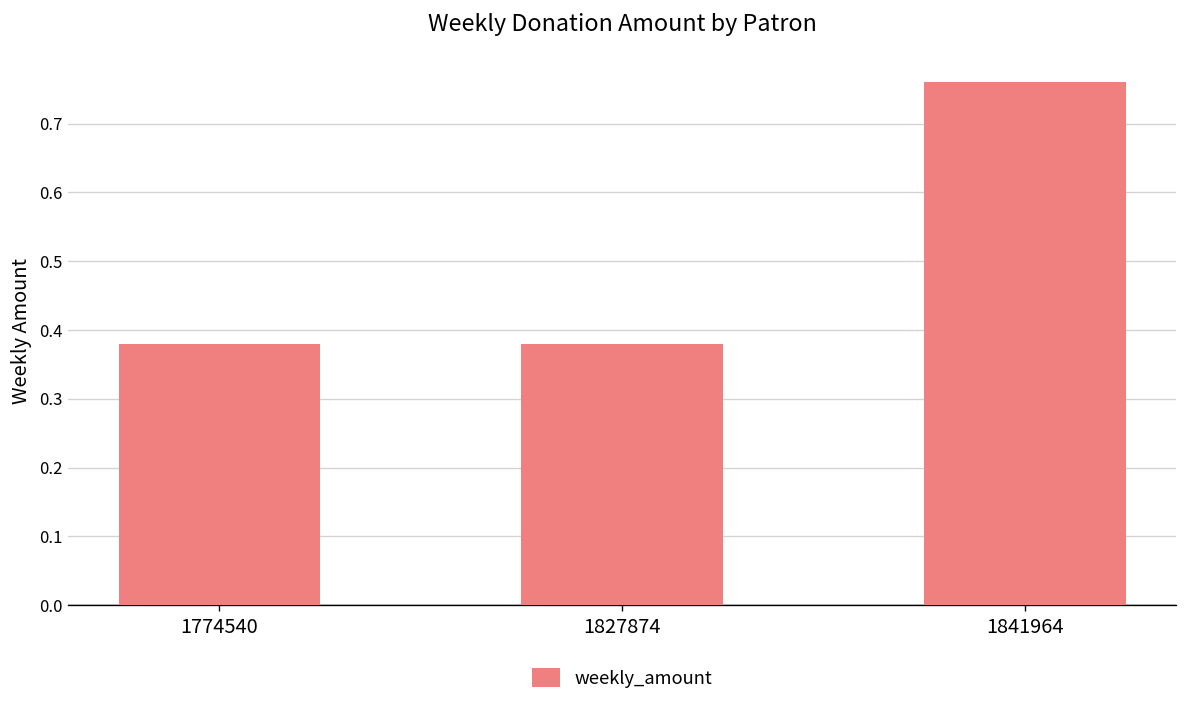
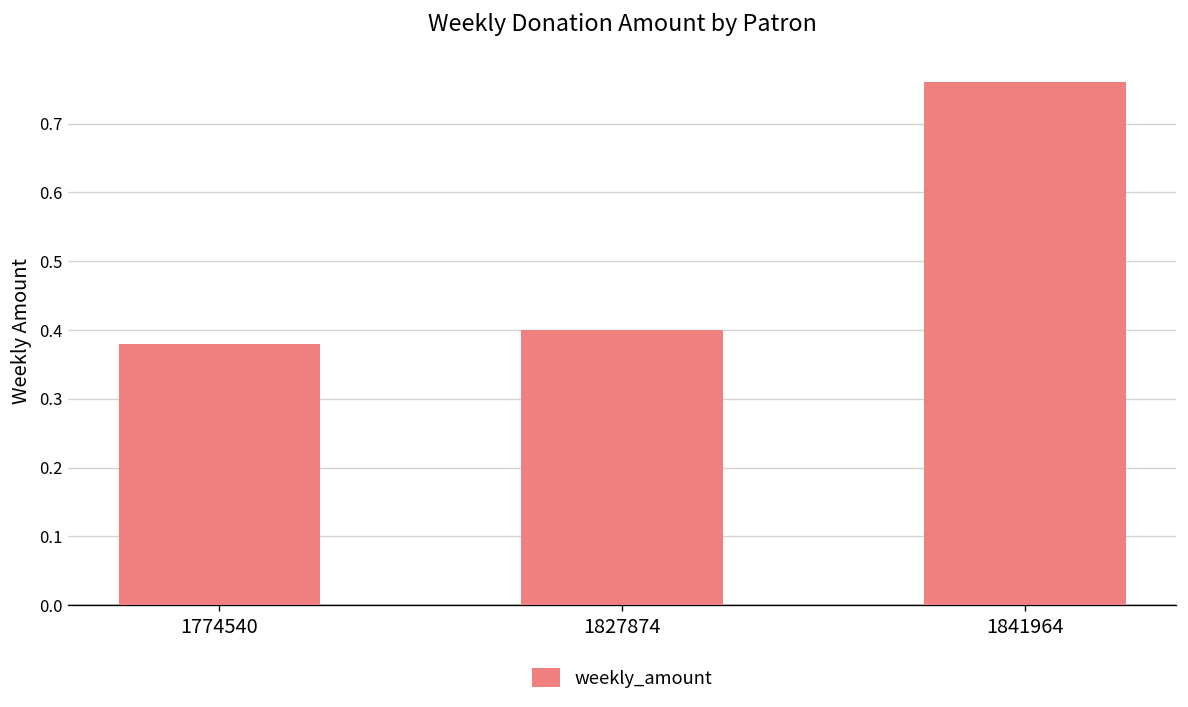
  {
    "1774540": 0.38,
-   "1827874": 0.38,
+   "1827874": 0.40,
    "1841964": 0.76
  }
